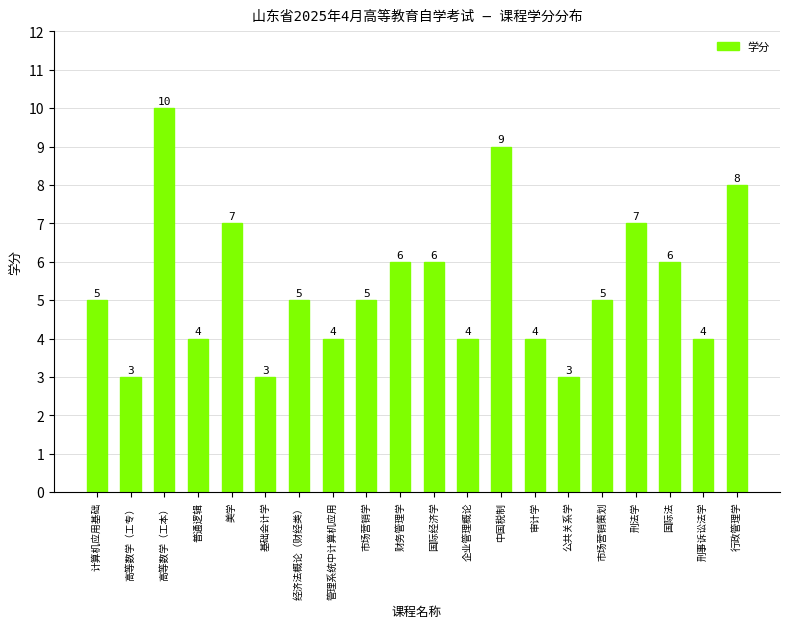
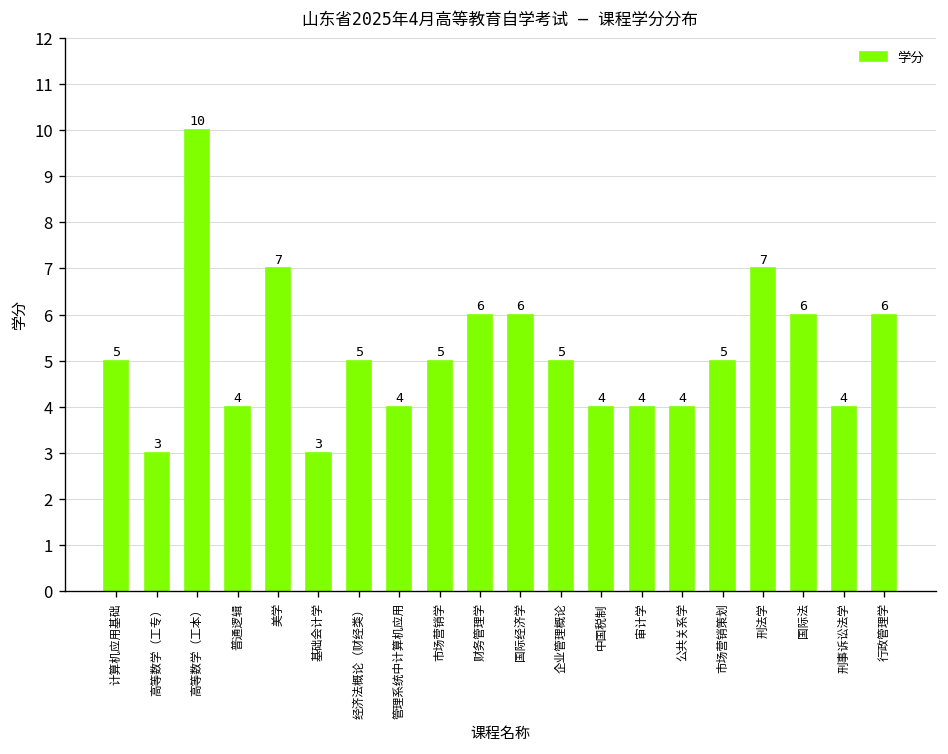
  {
    "计算机应用基础": 5,
    "高等数学（工专）": 3,
    "高等数学（工本）": 10,
    "普通逻辑": 4,
    "美学": 7,
    "基础会计学": 3,
    "经济法概论（财经类）": 5,
    "管理系统中计算机应用": 4,
    "市场营销学": 5,
    "财务管理学": 6,
    "国际经济学": 6,
-   "企业管理概论": 4,
-   "中国税制": 9,
+   "企业管理概论": 5,
+   "中国税制": 4,
    "审计学": 4,
-   "公共关系学": 3,
+   "公共关系学": 4,
    "市场营销策划": 5,
    "刑法学": 7,
    "国际法": 6,
    "刑事诉讼法学": 4,
-   "行政管理学": 8
+   "行政管理学": 6
  }
